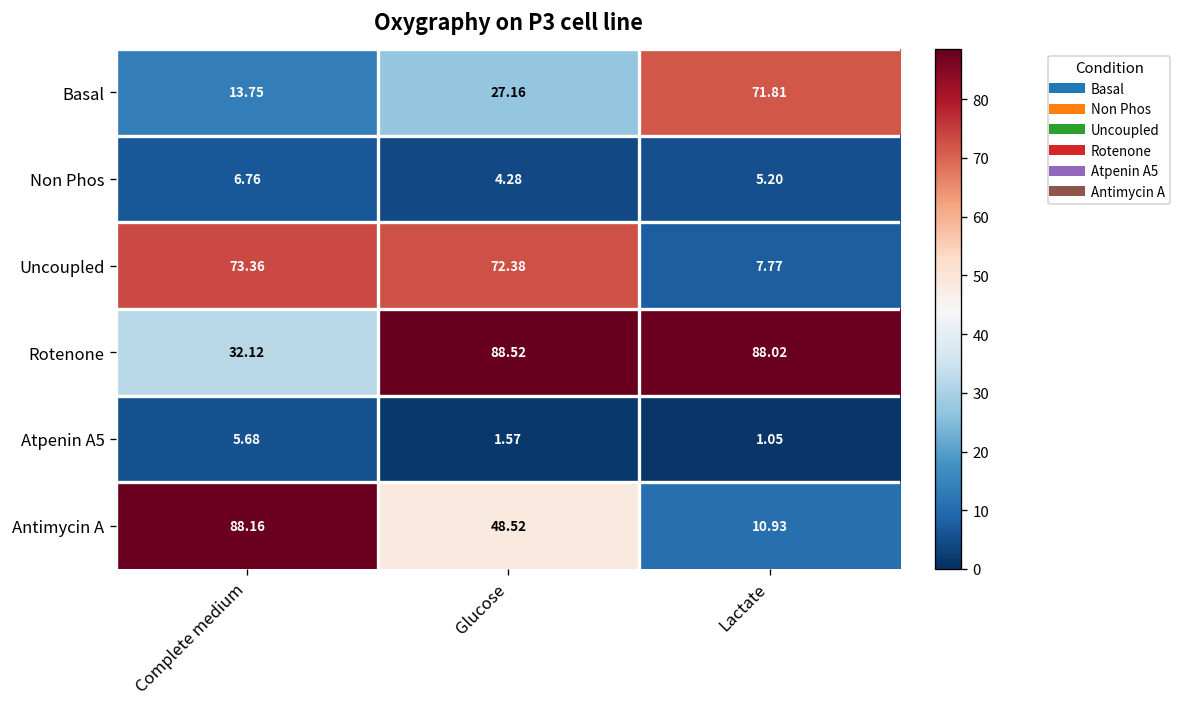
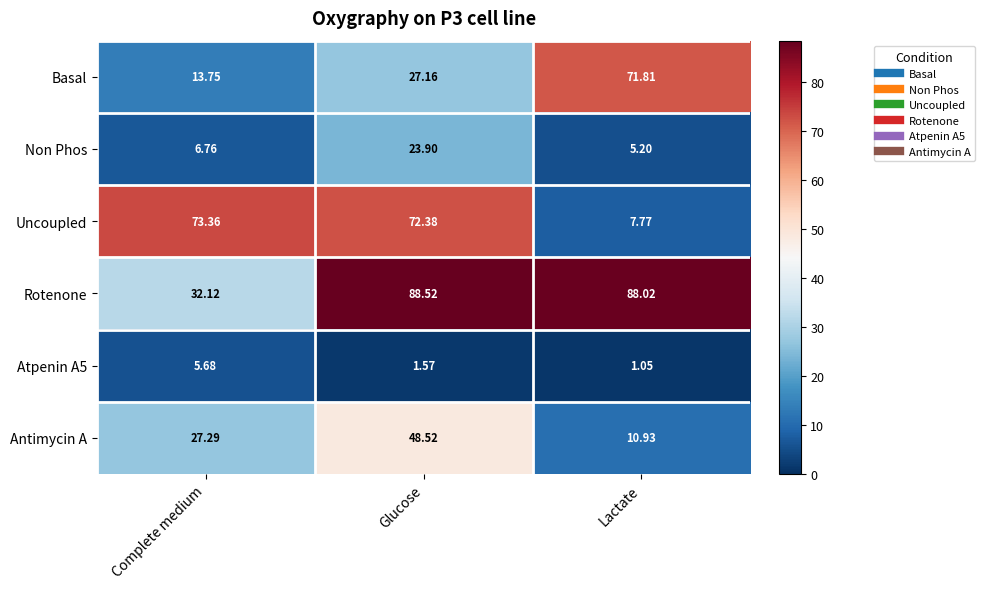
  {
    "Basal": {
      "Complete medium": 13.75,
      "Glucose": 27.16,
      "Lactate": 71.81
    },
    "Non Phos": {
      "Complete medium": 6.76,
-     "Glucose": 4.28,
+     "Glucose": 23.90,
      "Lactate": 5.20
    },
    "Uncoupled": {
      "Complete medium": 73.36,
      "Glucose": 72.38,
      "Lactate": 7.77
    },
    "Rotenone": {
      "Complete medium": 32.12,
      "Glucose": 88.52,
      "Lactate": 88.02
    },
    "Atpenin A5": {
      "Complete medium": 5.68,
      "Glucose": 1.57,
      "Lactate": 1.05
    },
    "Antimycin A": {
-     "Complete medium": 88.16,
+     "Complete medium": 27.29,
      "Glucose": 48.52,
      "Lactate": 10.93
    }
  }
